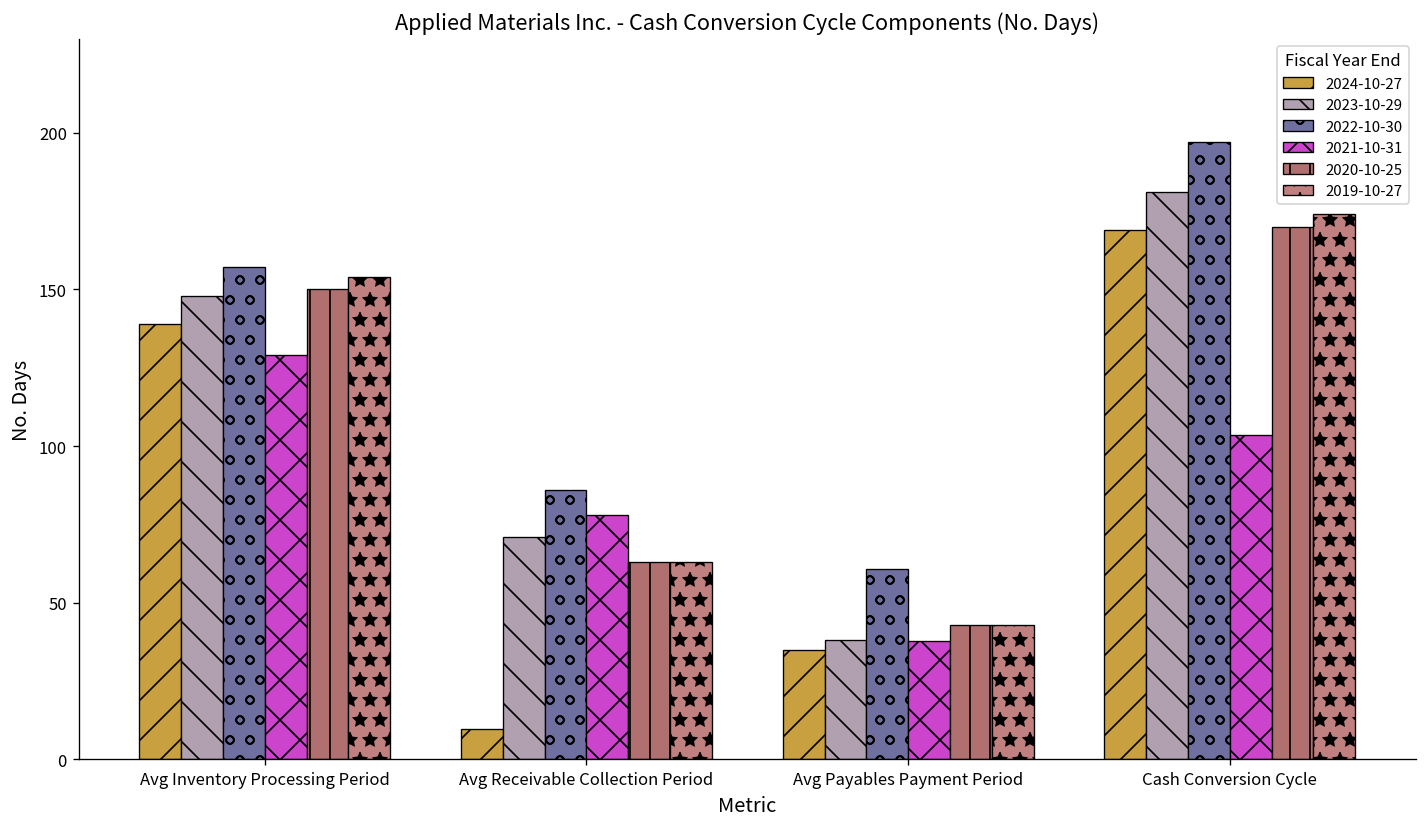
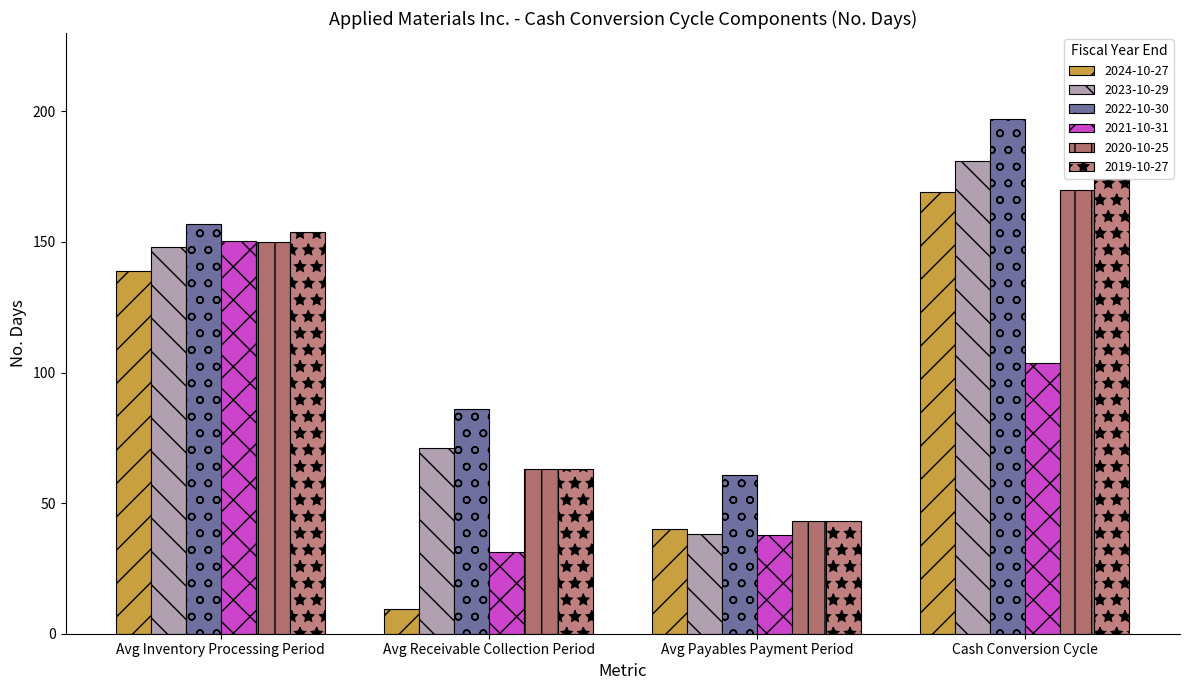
  {
    "2024-10-27": {
      "Avg Inventory Processing Period": 139,
      "Avg Receivable Collection Period": 10,
-     "Avg Payables Payment Period": 35,
+     "Avg Payables Payment Period": 40,
      "Cash Conversion Cycle": 169
    },
    "2022-10-30": {
      "Avg Inventory Processing Period": 157,
      "Avg Receivable Collection Period": 86,
      "Avg Payables Payment Period": 61,
      "Cash Conversion Cycle": 197
    },
    "2021-10-31": {
-     "Avg Inventory Processing Period": 129,
-     "Avg Receivable Collection Period": 78,
+     "Avg Inventory Processing Period": 150,
+     "Avg Receivable Collection Period": 31,
      "Avg Payables Payment Period": 38,
      "Cash Conversion Cycle": 104
    }
  }
